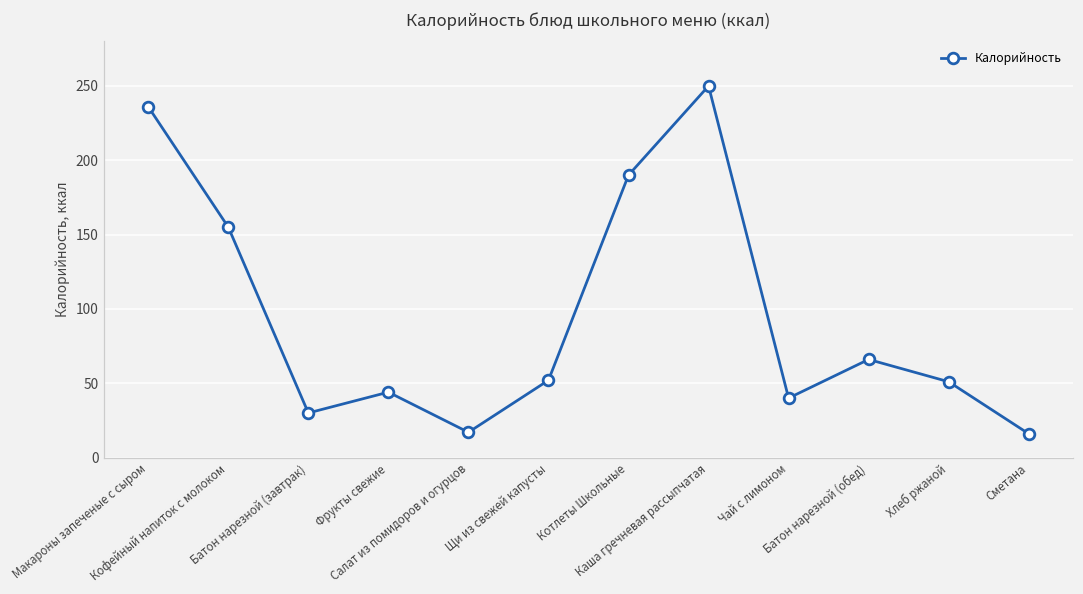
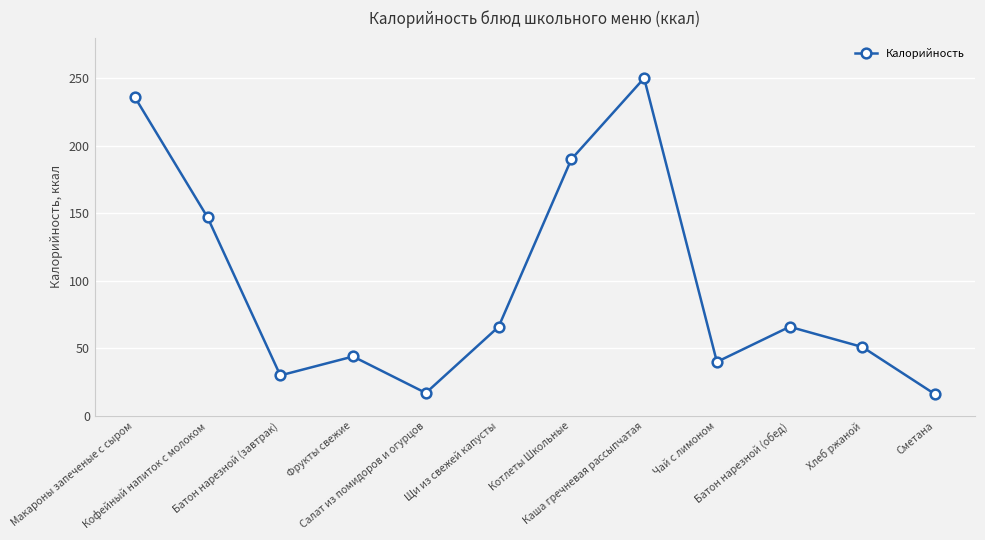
  {
    "Макароны запеченые с сыром": 236,
-   "Кофейный напиток с молоком": 155,
+   "Кофейный напиток с молоком": 147,
    "Батон нарезной (завтрак)": 30,
    "Фрукты свежие": 44,
    "Салат из помидоров и огурцов": 17,
-   "Щи из свежей капусты": 52,
+   "Щи из свежей капусты": 66,
    "Котлеты Школьные": 190,
    "Каша гречневая рассыпчатая": 250,
    "Чай с лимоном": 40,
    "Батон нарезной (обед)": 66,
    "Хлеб ржаной": 51,
    "Сметана": 16
  }
